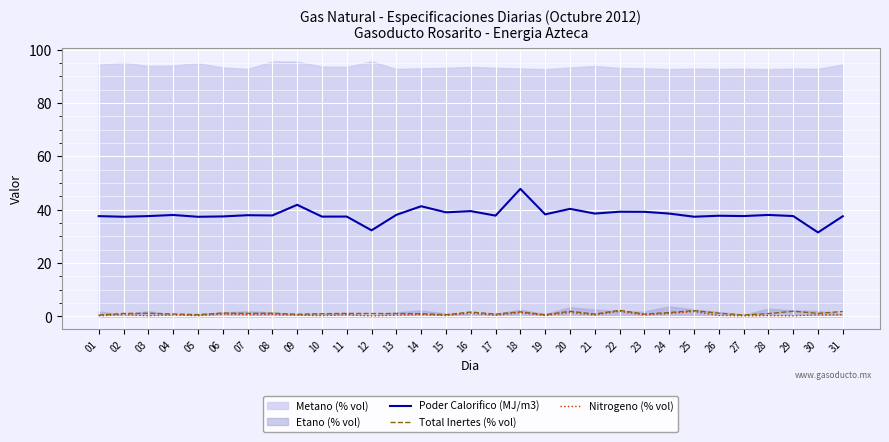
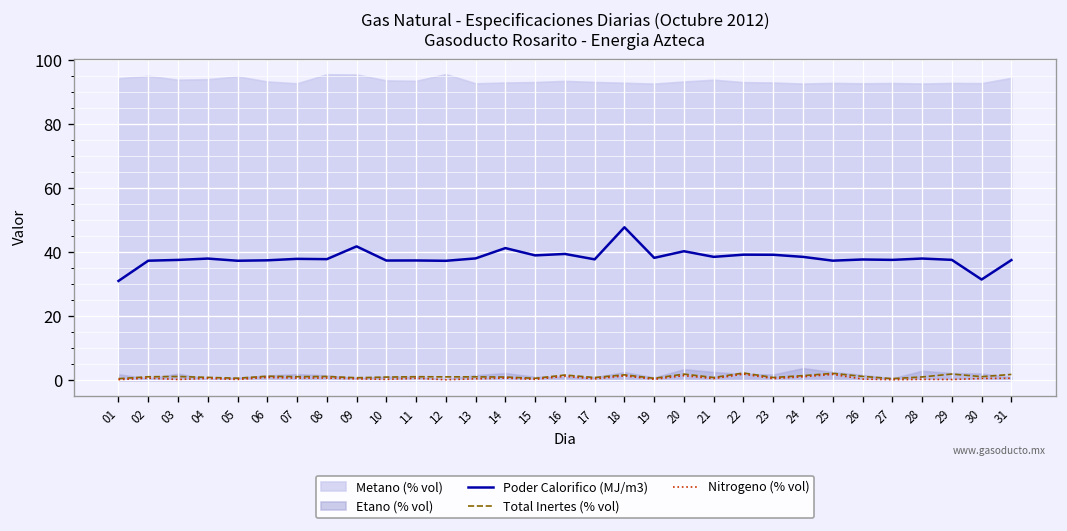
  {
    "Poder Calorifico (MJ/m3)": {
-     "01": 38,
+     "01": 31,
      "02": 37,
      "03": 38,
      "04": 38,
      "05": 37,
      "06": 37,
      "07": 38,
      "08": 38,
      "09": 42,
      "10": 37,
      "11": 37,
-     "12": 32,
+     "12": 37,
      "13": 38,
      "14": 41,
      "15": 39,
      "16": 39,
      "17": 38,
      "18": 48,
      "19": 38,
      "20": 40,
      "21": 39,
      "22": 39,
      "23": 39,
      "24": 39,
      "25": 37,
      "26": 38,
      "27": 38,
      "28": 38,
      "29": 38,
      "30": 31,
      "31": 38
    },
    "Nitrogeno (% vol)": {
      "29": 0
    }
  }
